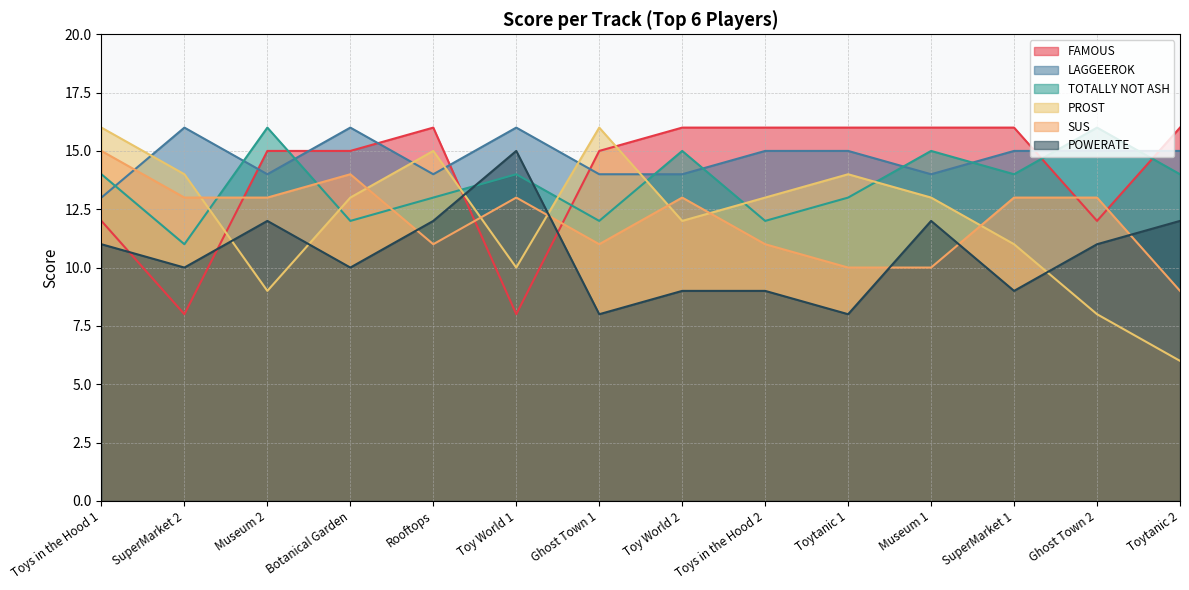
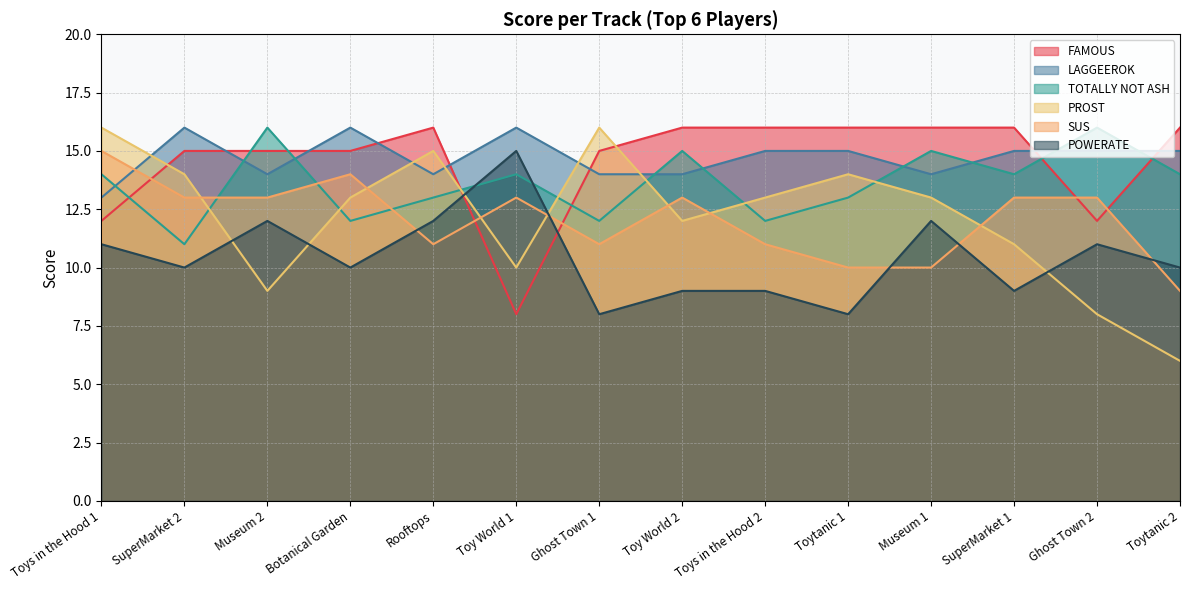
  {
    "FAMOUS": {
      "Toys in the Hood 1": 12,
-     "SuperMarket 2": 8,
+     "SuperMarket 2": 15,
      "Museum 2": 15,
      "Botanical Garden": 15,
      "Rooftops": 16,
      "Toy World 1": 8,
      "Ghost Town 1": 15,
      "Toy World 2": 16,
      "Toys in the Hood 2": 16,
      "Toytanic 1": 16,
      "Museum 1": 16,
      "SuperMarket 1": 16,
      "Ghost Town 2": 12,
      "Toytanic 2": 16
    },
    "POWERATE": {
      "Toys in the Hood 1": 11,
      "SuperMarket 2": 10,
      "Museum 2": 12,
      "Botanical Garden": 10,
      "Rooftops": 12,
      "Toy World 1": 15,
      "Ghost Town 1": 8,
      "Toy World 2": 9,
      "Toys in the Hood 2": 9,
      "Toytanic 1": 8,
      "Museum 1": 12,
      "SuperMarket 1": 9,
      "Ghost Town 2": 11,
-     "Toytanic 2": 12
+     "Toytanic 2": 10
    }
  }
